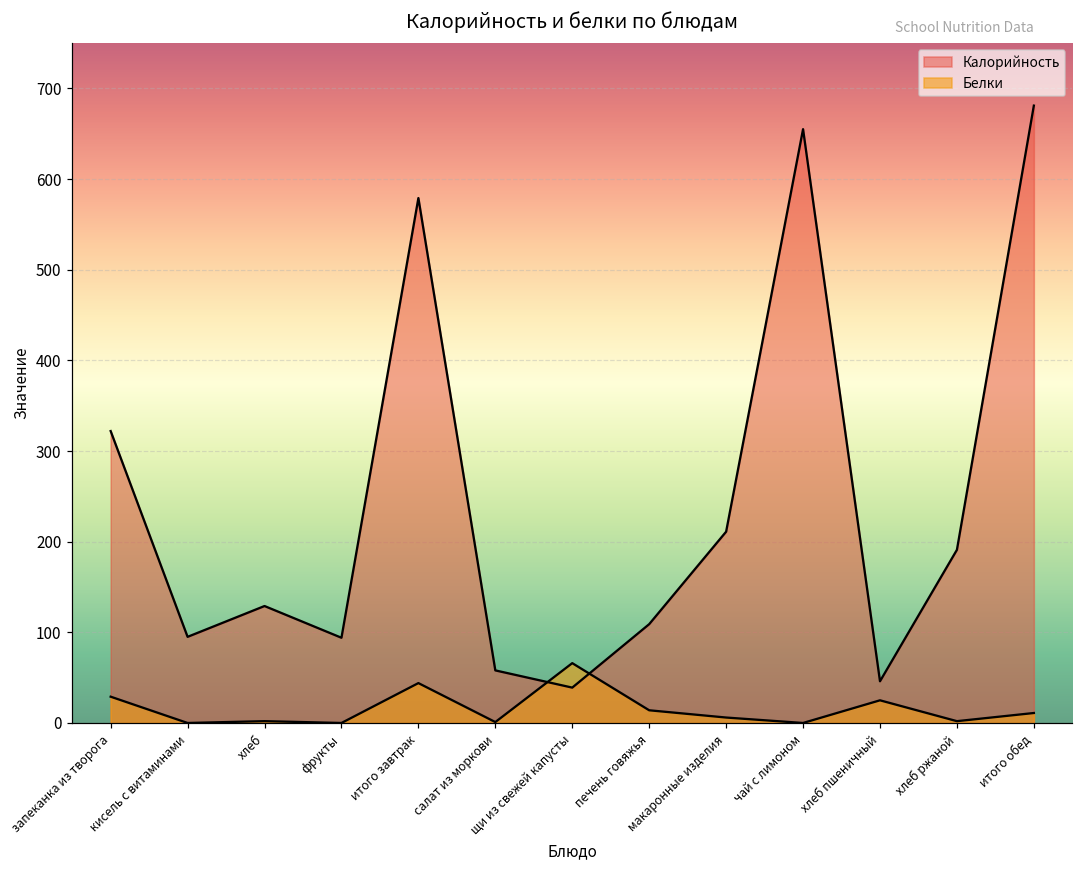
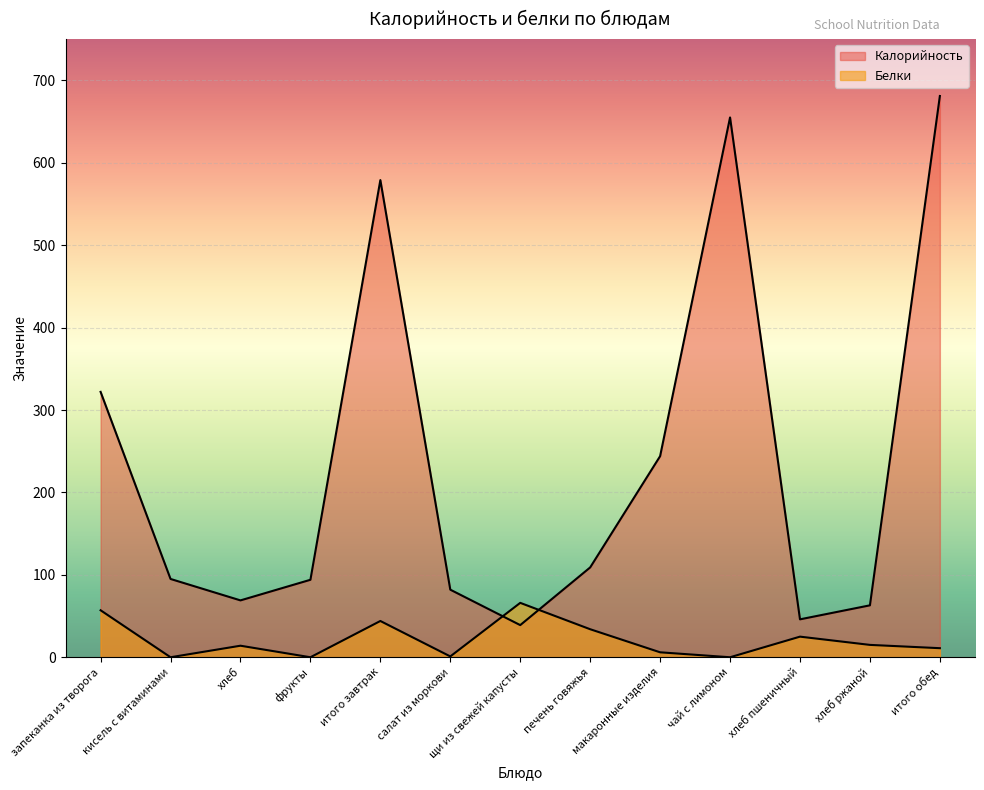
  {
    "Калорийность": {
      "запеканка из творога": 320,
      "кисель с витаминами": 100,
-     "хлеб": 130,
+     "хлеб": 70,
      "фрукты": 90,
      "итого завтрак": 580,
-     "салат из моркови": 60,
+     "салат из моркови": 80,
      "щи из свежей капусты": 40,
      "печень говяжья": 110,
-     "макаронные изделия": 210,
+     "макаронные изделия": 240,
      "чай с лимоном": 660,
      "хлеб пшеничный": 50,
-     "хлеб ржаной": 190,
+     "хлеб ржаной": 60,
      "итого обед": 680
    },
    "Белки": {
-     "запеканка из творога": 30,
+     "запеканка из творога": 60,
      "кисель с витаминами": 0,
-     "хлеб": 0,
+     "хлеб": 10,
      "фрукты": 0,
      "итого завтрак": 40,
      "салат из моркови": 0,
      "щи из свежей капусты": 70,
-     "печень говяжья": 10,
+     "печень говяжья": 30,
      "макаронные изделия": 10,
      "чай с лимоном": 0,
      "хлеб пшеничный": 30,
-     "хлеб ржаной": 0,
+     "хлеб ржаной": 20,
      "итого обед": 10
    }
  }
